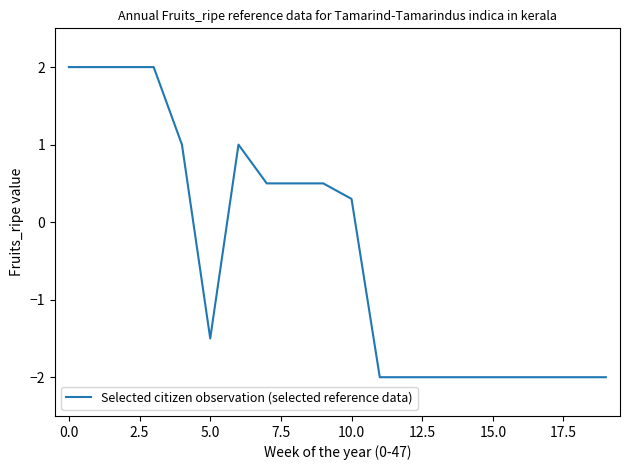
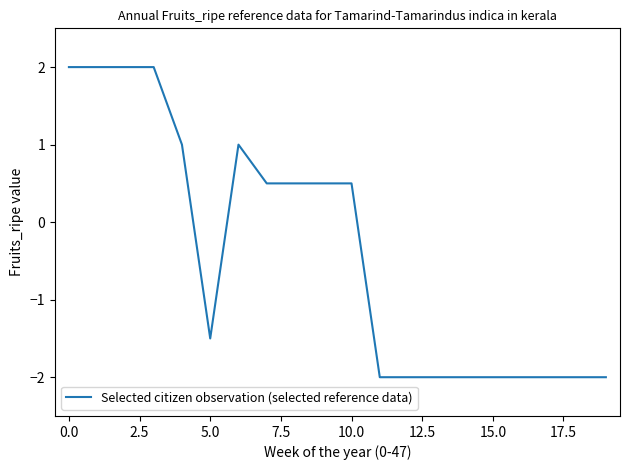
  {
    "0.0": 2.0,
    "5.0": -1.5,
-   "10.0": 0.3,
+   "10.0": 0.5,
    "15.0": -2.0
  }
